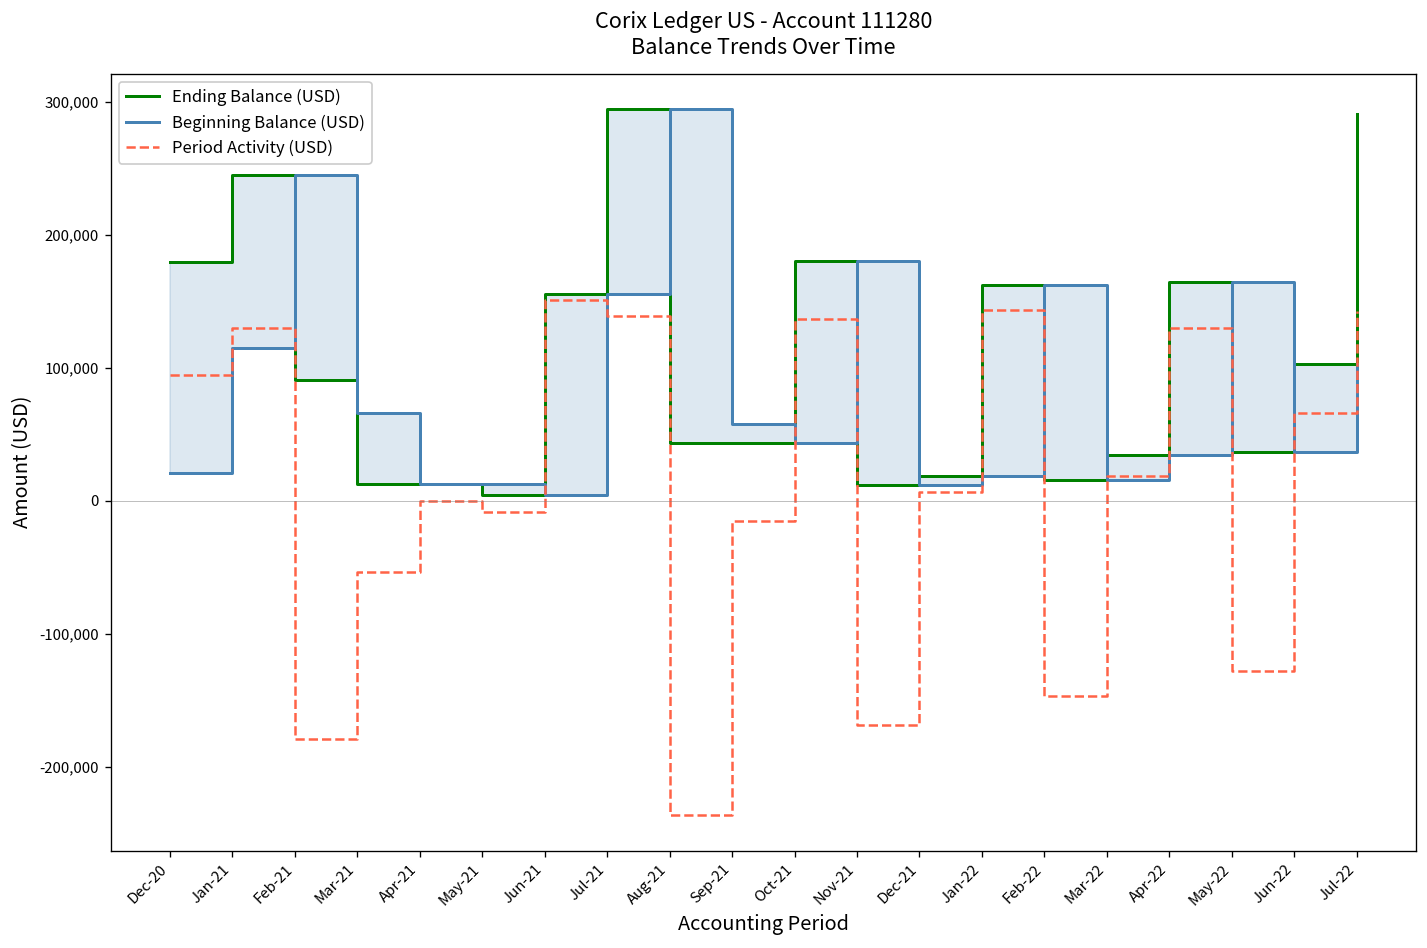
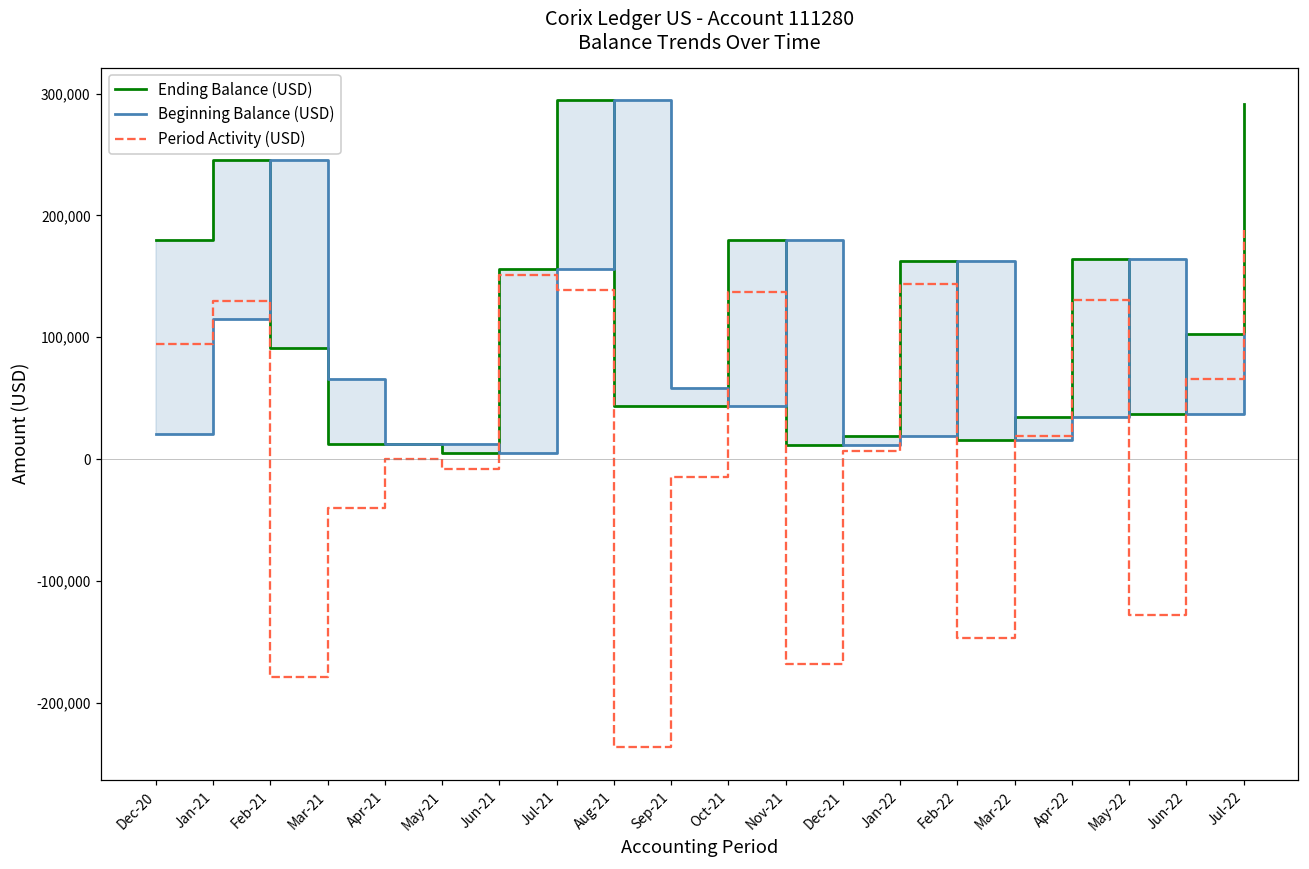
  {
    "Ending Balance (USD)": {
      "Feb-21": "91,000",
      "Mar-21": "13,000",
      "May-21": "5,000",
      "Aug-21": "44,000",
      "Sep-21": "43,000",
      "Nov-21": "12,000",
      "Feb-22": "15,000",
      "May-22": "37,000"
    },
    "Period Activity (USD)": {
      "Dec-20": "94,000",
      "Jan-21": "130,000",
      "Feb-21": "-179,000",
-     "Mar-21": "-54,000",
+     "Mar-21": "-40,000",
      "Apr-21": "0",
      "May-21": "-8,000",
      "Jun-21": "151,000",
      "Jul-21": "139,000",
      "Aug-21": "-237,000",
      "Sep-21": "-15,000",
      "Oct-21": "137,000",
      "Nov-21": "-168,000",
      "Dec-21": "7,000",
      "Jan-22": "144,000",
      "Feb-22": "-147,000",
      "Mar-22": "19,000",
      "Apr-22": "130,000",
      "May-22": "-128,000",
      "Jun-22": "66,000",
-     "Jul-22": "143,000"
+     "Jul-22": "188,000"
    }
  }
